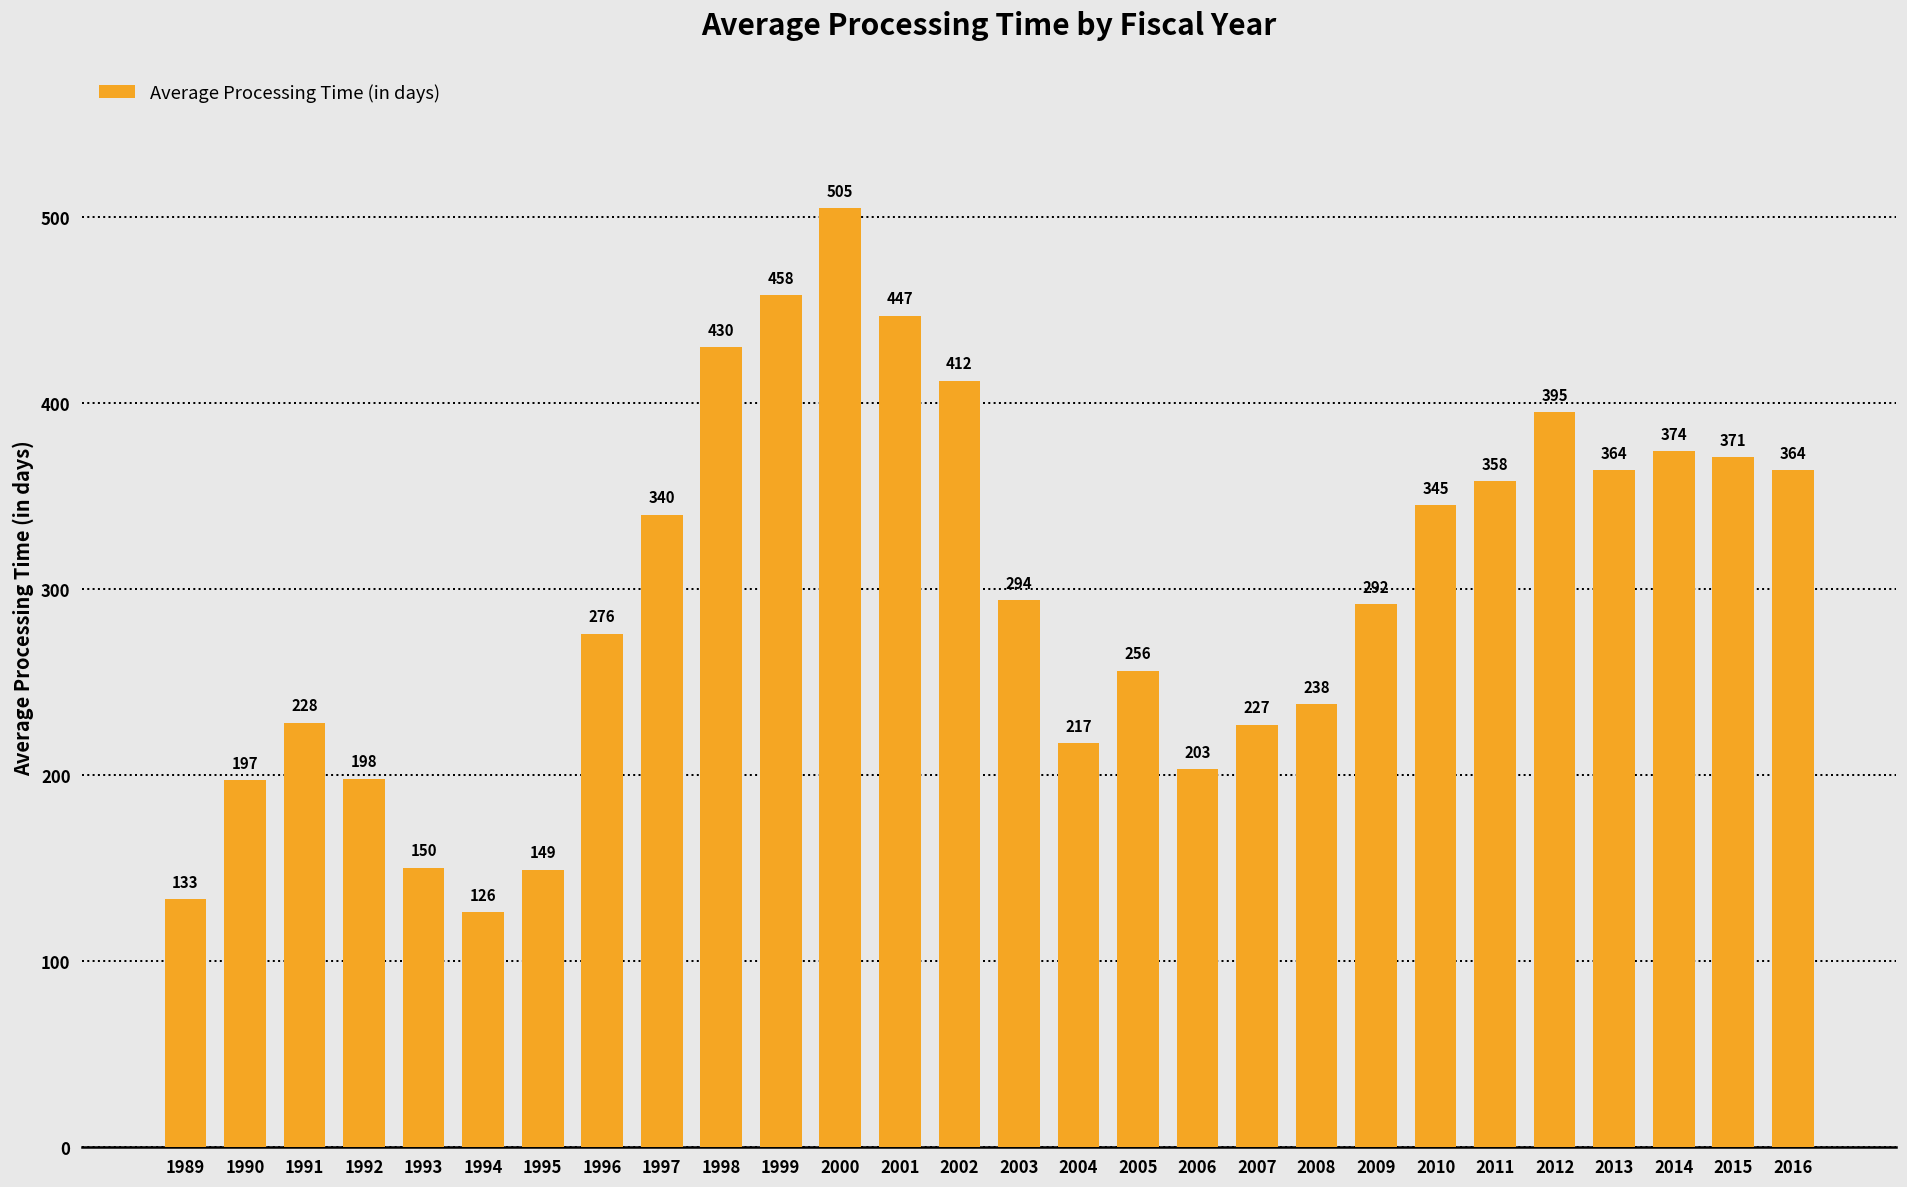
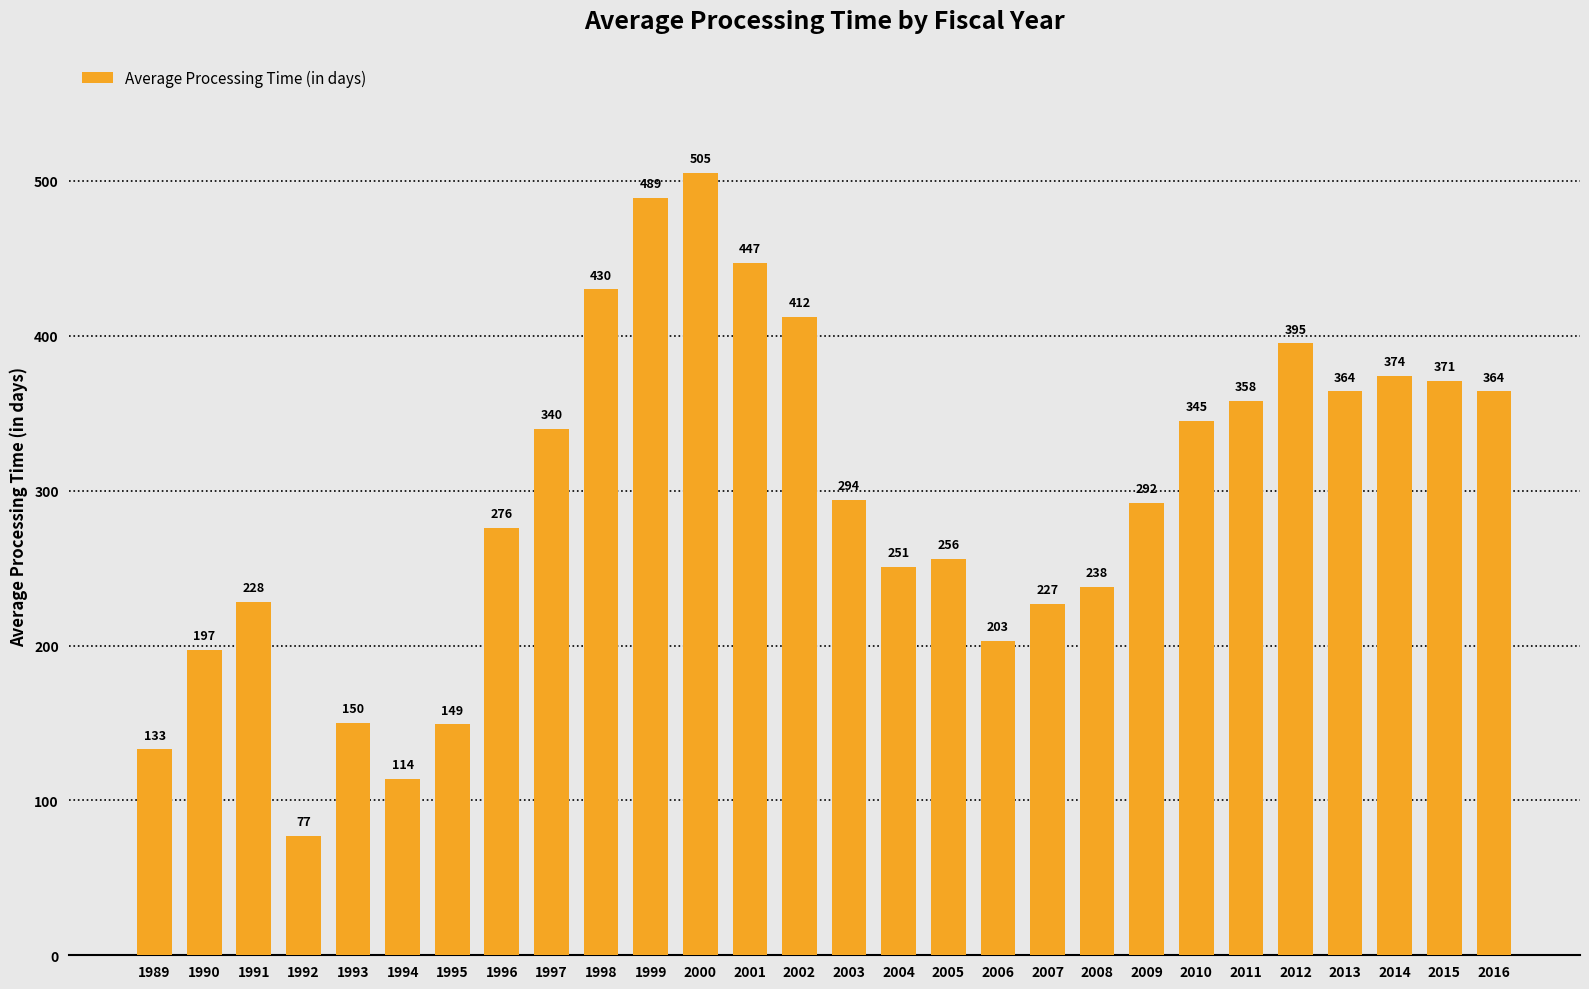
  {
    "1989": 133,
    "1990": 197,
    "1991": 228,
-   "1992": 198,
+   "1992": 77,
    "1993": 150,
-   "1994": 126,
+   "1994": 114,
    "1995": 149,
    "1996": 276,
    "1997": 340,
    "1998": 430,
-   "1999": 458,
+   "1999": 489,
    "2000": 505,
    "2001": 447,
    "2002": 412,
    "2003": 294,
-   "2004": 217,
+   "2004": 251,
    "2005": 256,
    "2006": 203,
    "2007": 227,
    "2008": 238,
    "2009": 292,
    "2010": 345,
    "2011": 358,
    "2012": 395,
    "2013": 364,
    "2014": 374,
    "2015": 371,
    "2016": 364
  }
